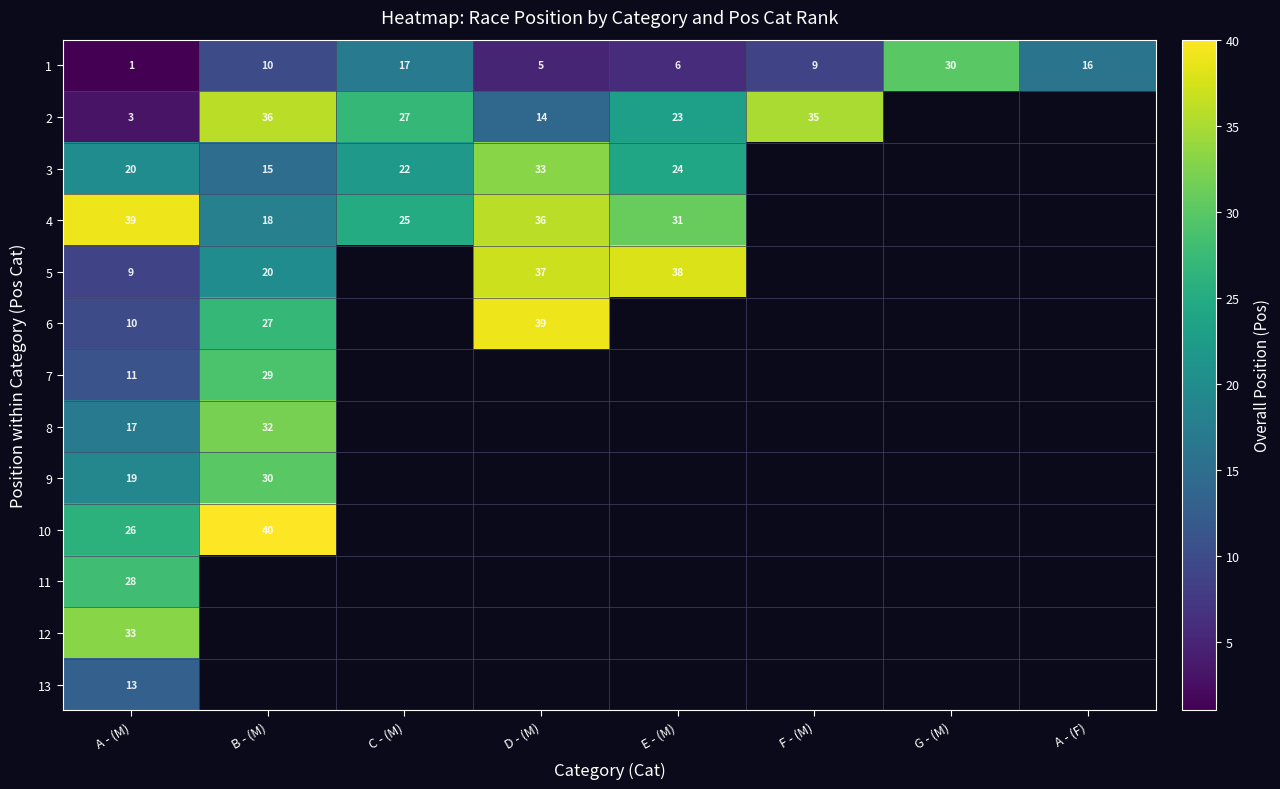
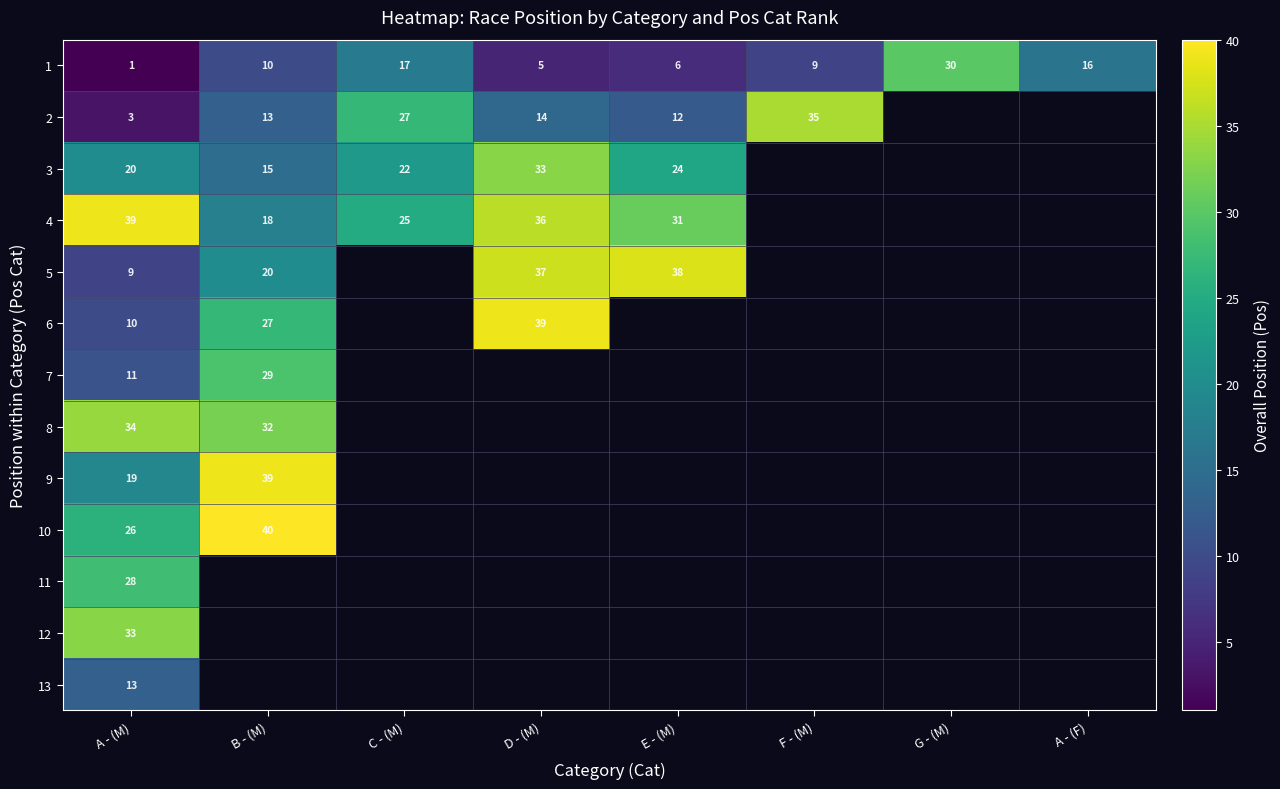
  {
    "1": {
      "A - (M)": 1,
      "B - (M)": 10,
      "C - (M)": 17,
      "D - (M)": 5,
      "E - (M)": 6,
      "F - (M)": 9,
      "G - (M)": 30,
      "A - (F)": 16
    },
    "2": {
      "A - (M)": 3,
-     "B - (M)": 36,
+     "B - (M)": 13,
      "C - (M)": 27,
      "D - (M)": 14,
-     "E - (M)": 23,
+     "E - (M)": 12,
      "F - (M)": 35
    },
    "3": {
      "A - (M)": 20,
      "B - (M)": 15,
      "C - (M)": 22,
      "D - (M)": 33,
      "E - (M)": 24
    },
    "4": {
      "A - (M)": 39,
      "B - (M)": 18,
      "C - (M)": 25,
      "D - (M)": 36,
      "E - (M)": 31
    },
    "5": {
      "A - (M)": 9,
      "B - (M)": 20,
      "D - (M)": 37,
      "E - (M)": 38
    },
    "6": {
      "A - (M)": 10,
      "B - (M)": 27,
      "D - (M)": 39
    },
    "7": {
      "A - (M)": 11,
      "B - (M)": 29
    },
    "8": {
-     "A - (M)": 17,
+     "A - (M)": 34,
      "B - (M)": 32
    },
    "9": {
      "A - (M)": 19,
-     "B - (M)": 30
+     "B - (M)": 39
    },
    "10": {
      "A - (M)": 26,
      "B - (M)": 40
    },
    "11": {
      "A - (M)": 28
    },
    "12": {
      "A - (M)": 33
    },
    "13": {
      "A - (M)": 13
    }
  }
